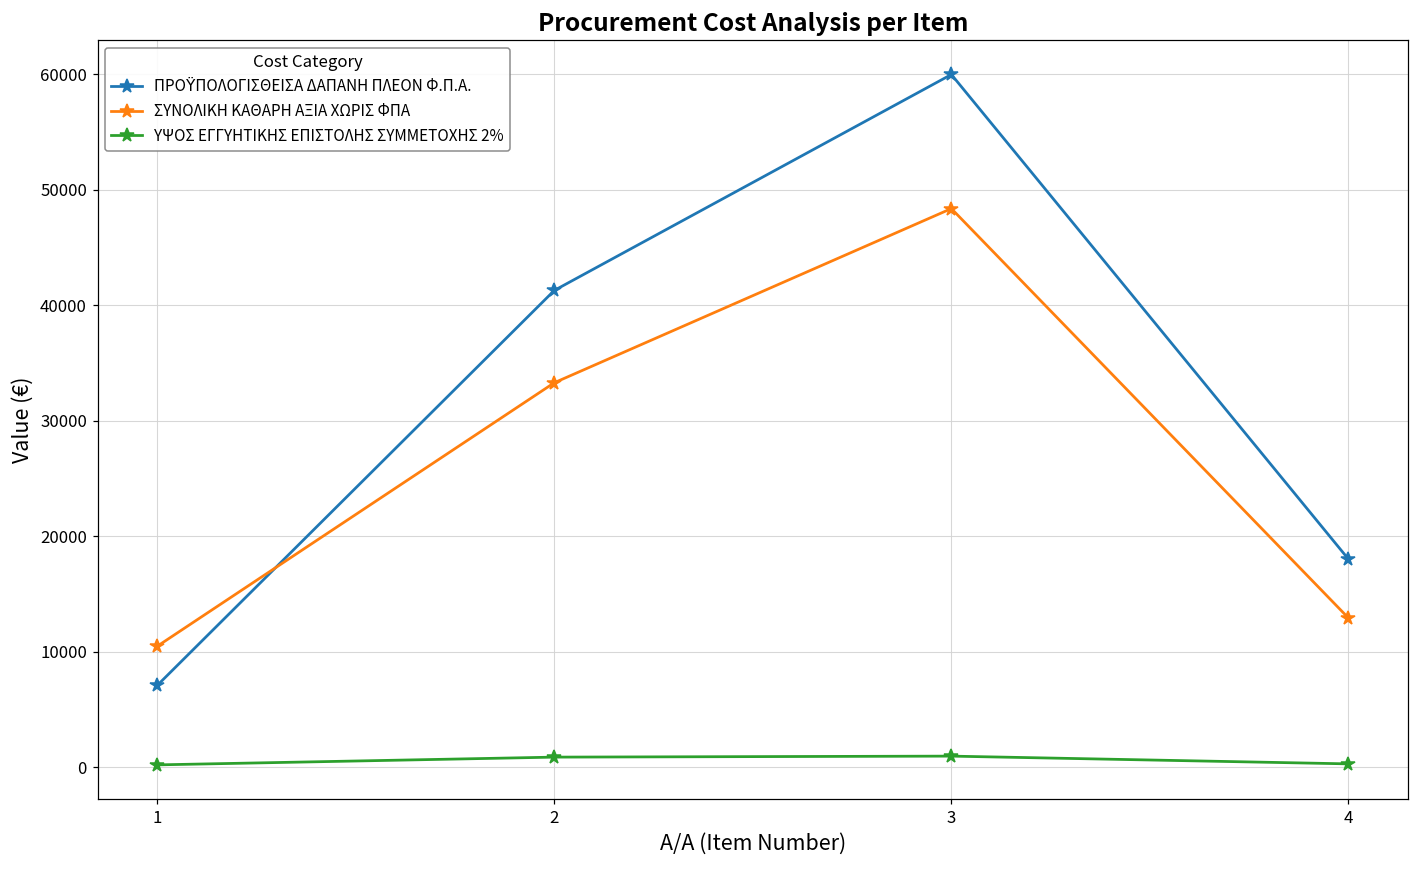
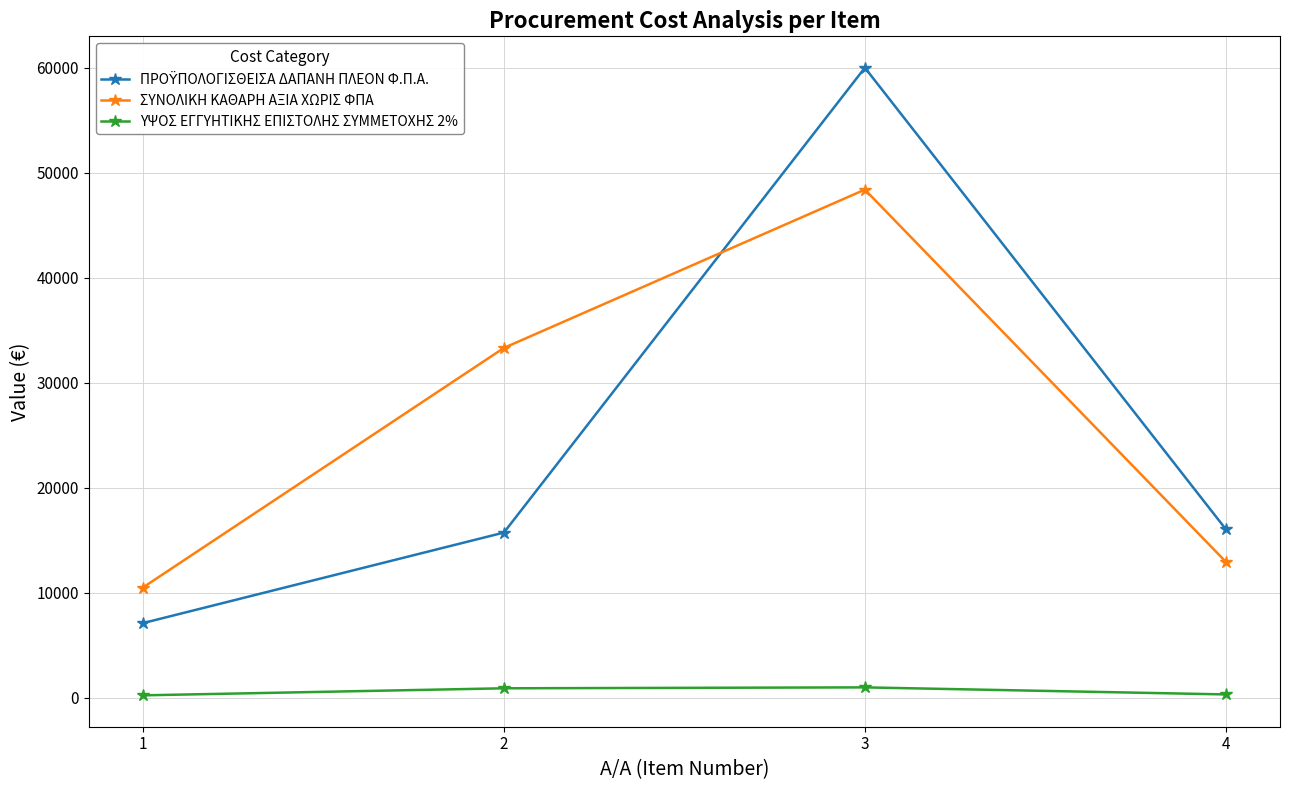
  {
    "ΠΡΟΫΠΟΛΟΓΙΣΘΕΙΣΑ ΔΑΠΑΝΗ ΠΛΕΟΝ Φ.Π.Α.": {
      "1": 7100,
-     "2": 41300,
+     "2": 15700,
      "3": 60000,
-     "4": 18000
+     "4": 16000
    },
    "ΣΥΝΟΛΙΚΗ ΚΑΘΑΡΗ ΑΞΙΑ ΧΩΡΙΣ ΦΠΑ": {
      "1": 10500,
      "2": 33300,
      "3": 48400,
      "4": 12900
    },
    "ΥΨΟΣ ΕΓΓΥΗΤΙΚΗΣ ΕΠΙΣΤΟΛΗΣ ΣΥΜΜΕΤΟΧΗΣ 2%": {
      "1": 200,
      "2": 900,
      "3": 1000,
      "4": 300
    }
  }
